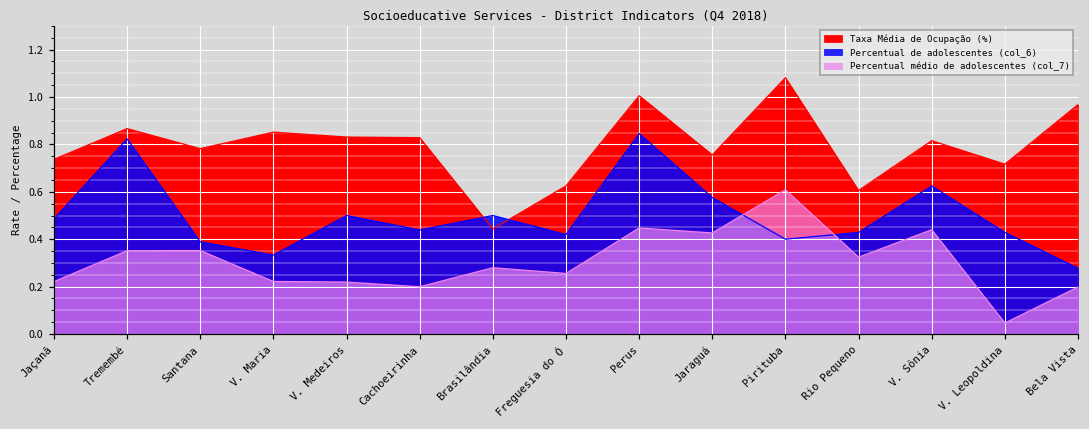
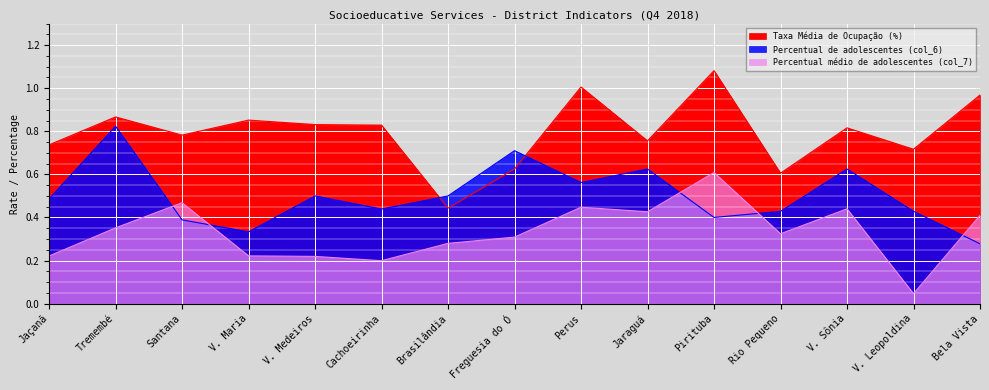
  {
    "Taxa Média de Ocupação (%)": {
      "Jaçanã": 0.74,
      "Tremembé": 0.87,
      "Santana": 0.78,
      "V. Maria": 0.85,
      "V. Medeiros": 0.83,
      "Cachoeirinha": 0.83,
      "Brasilândia": 0.44,
      "Freguesia do Ó": 0.63,
      "Perus": 1.01,
      "Jaraguá": 0.76,
      "Pirituba": 1.08,
      "Rio Pequeno": 0.61,
      "V. Sônia": 0.82,
      "V. Leopoldina": 0.72,
      "Bela Vista": 0.97
    },
    "Percentual de adolescentes (col_6)": {
      "Jaçanã": 0.49,
      "Tremembé": 0.82,
      "Santana": 0.39,
      "V. Maria": 0.33,
      "V. Medeiros": 0.50,
      "Cachoeirinha": 0.44,
      "Brasilândia": 0.50,
-     "Freguesia do Ó": 0.42,
-     "Perus": 0.85,
-     "Jaraguá": 0.58,
+     "Freguesia do Ó": 0.71,
+     "Perus": 0.56,
+     "Jaraguá": 0.63,
      "Pirituba": 0.40,
      "Rio Pequeno": 0.43,
      "V. Sônia": 0.63,
      "V. Leopoldina": 0.43,
      "Bela Vista": 0.28
    },
    "Percentual médio de adolescentes (col_7)": {
      "Jaçanã": 0.22,
      "Tremembé": 0.35,
-     "Santana": 0.35,
+     "Santana": 0.47,
      "V. Maria": 0.22,
      "V. Medeiros": 0.22,
      "Cachoeirinha": 0.20,
      "Brasilândia": 0.28,
-     "Freguesia do Ó": 0.26,
+     "Freguesia do Ó": 0.31,
      "Perus": 0.45,
      "Jaraguá": 0.43,
      "Pirituba": 0.61,
      "Rio Pequeno": 0.32,
      "V. Sônia": 0.44,
      "V. Leopoldina": 0.05,
-     "Bela Vista": 0.20
+     "Bela Vista": 0.41
    }
  }
